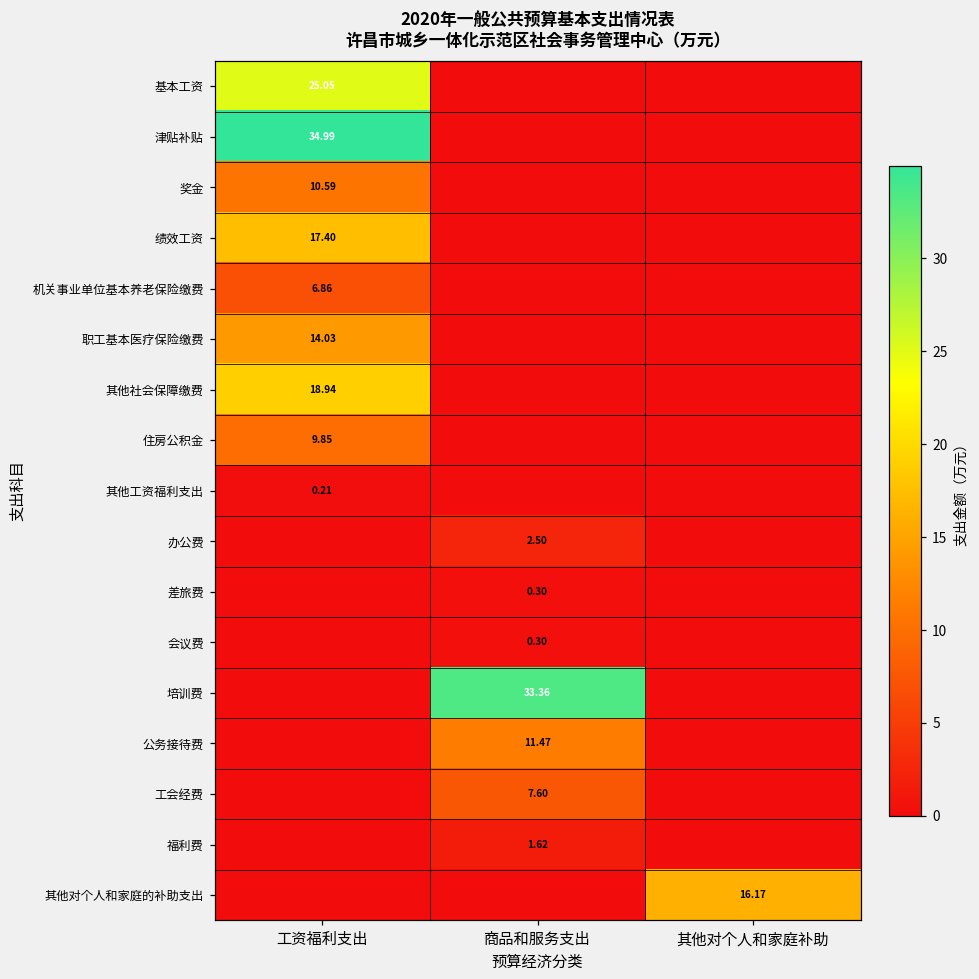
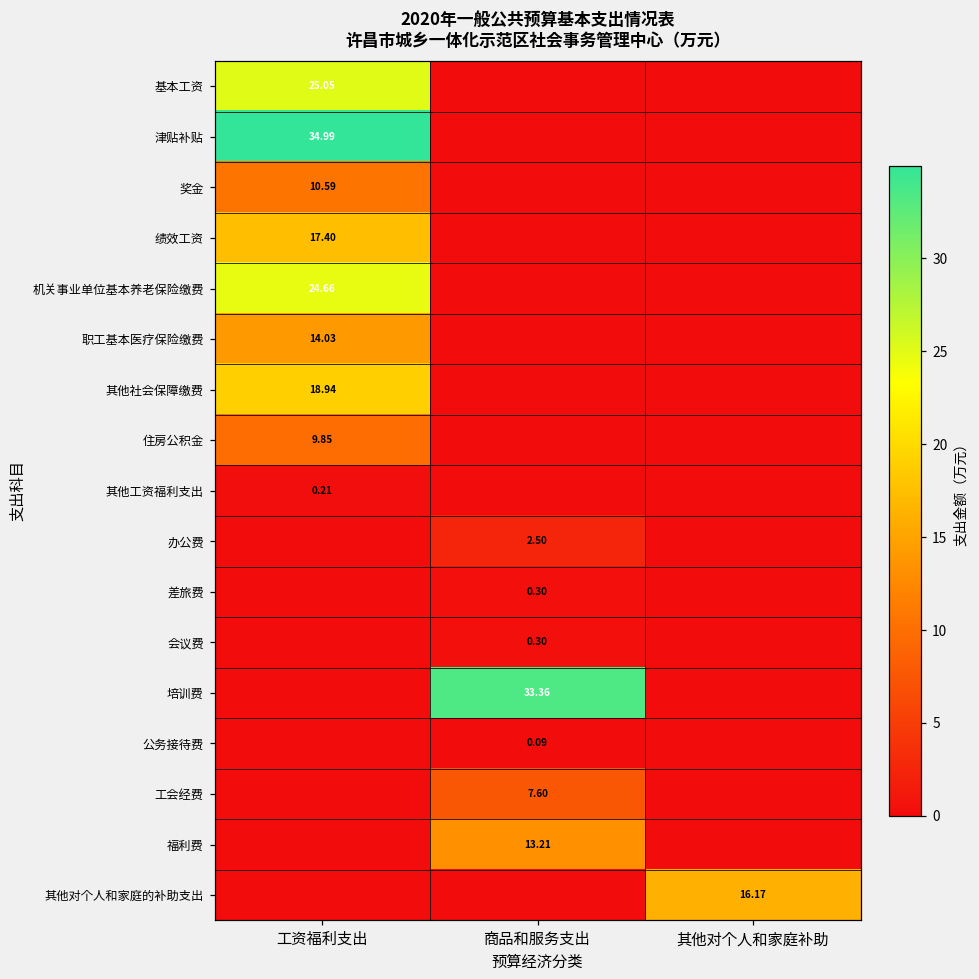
  {
    "基本工资": {
      "工资福利支出": 25.05
    },
    "津贴补贴": {
      "工资福利支出": 34.99
    },
    "奖金": {
      "工资福利支出": 10.59
    },
    "绩效工资": {
      "工资福利支出": 17.40
    },
    "机关事业单位基本养老保险缴费": {
-     "工资福利支出": 6.86
+     "工资福利支出": 24.66
    },
    "职工基本医疗保险缴费": {
      "工资福利支出": 14.03
    },
    "其他社会保障缴费": {
      "工资福利支出": 18.94
    },
    "住房公积金": {
      "工资福利支出": 9.85
    },
    "其他工资福利支出": {
      "工资福利支出": 0.21
    },
    "办公费": {
      "商品和服务支出": 2.50
    },
    "差旅费": {
      "商品和服务支出": 0.30
    },
    "会议费": {
      "商品和服务支出": 0.30
    },
    "培训费": {
      "商品和服务支出": 33.36
    },
    "公务接待费": {
-     "商品和服务支出": 11.47
+     "商品和服务支出": 0.09
    },
    "工会经费": {
      "商品和服务支出": 7.60
    },
    "福利费": {
-     "商品和服务支出": 1.62
+     "商品和服务支出": 13.21
    },
    "其他对个人和家庭的补助支出": {
      "其他对个人和家庭补助": 16.17
    }
  }
